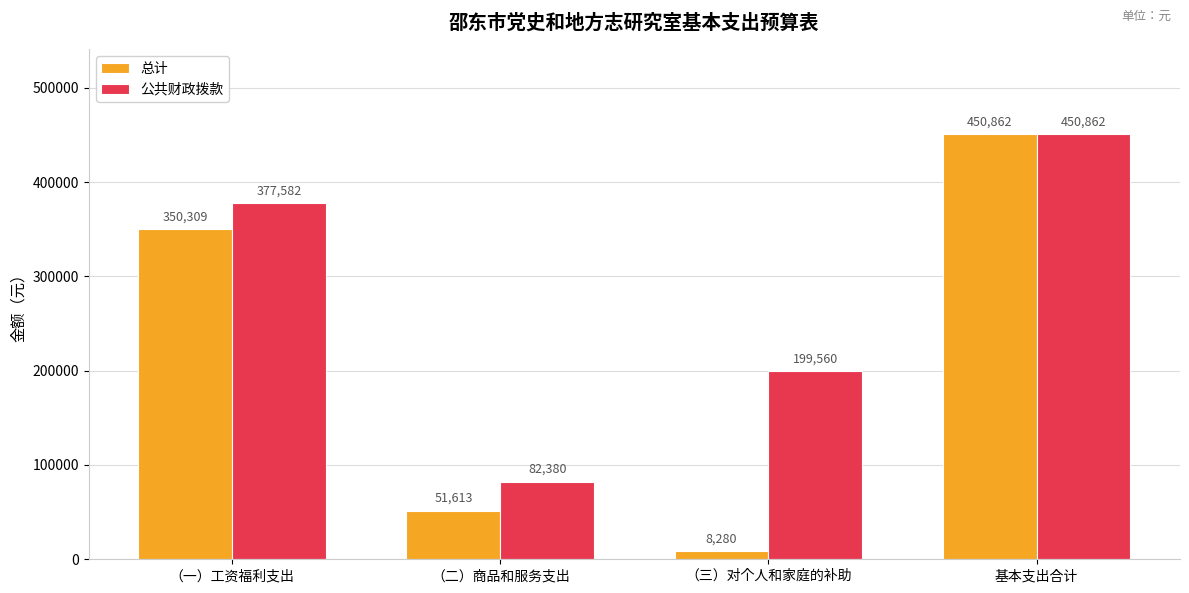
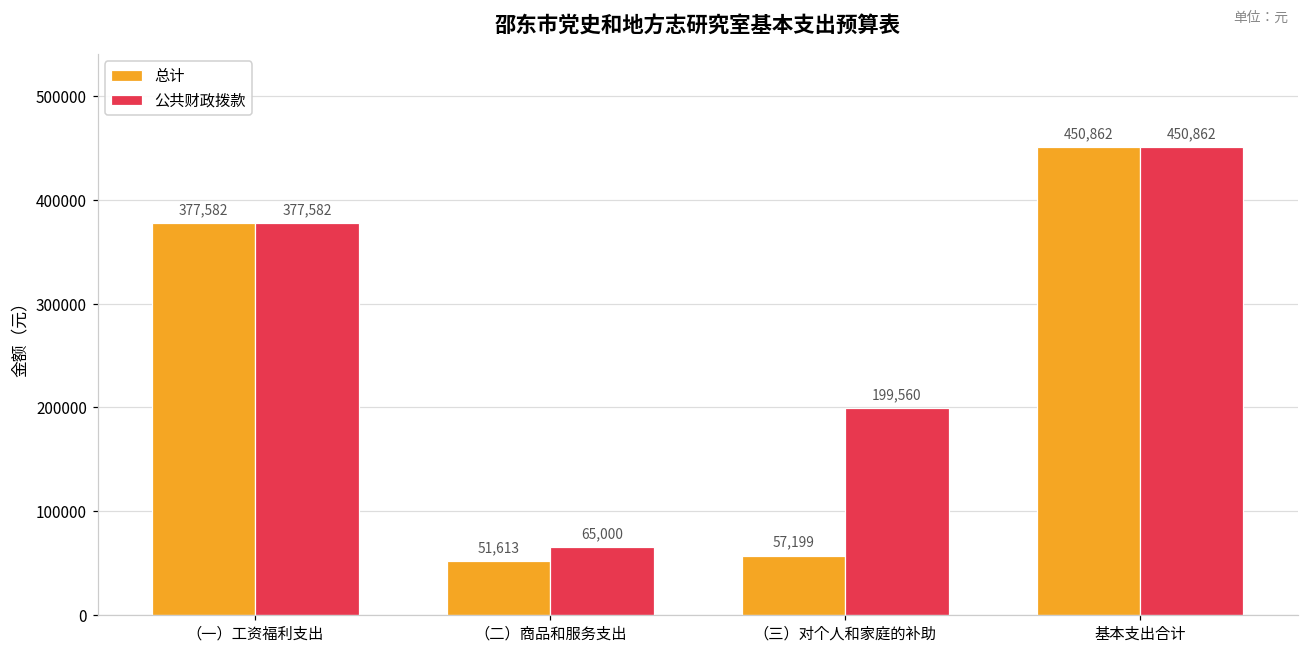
  {
    "总计": {
-     "（一）工资福利支出": "350,309",
+     "（一）工资福利支出": "377,582",
      "（二）商品和服务支出": "51,613",
-     "（三）对个人和家庭的补助": "8,280",
+     "（三）对个人和家庭的补助": "57,199",
      "基本支出合计": "450,862"
    },
    "公共财政拨款": {
      "（一）工资福利支出": "377,582",
-     "（二）商品和服务支出": "82,380",
+     "（二）商品和服务支出": "65,000",
      "（三）对个人和家庭的补助": "199,560",
      "基本支出合计": "450,862"
    }
  }
